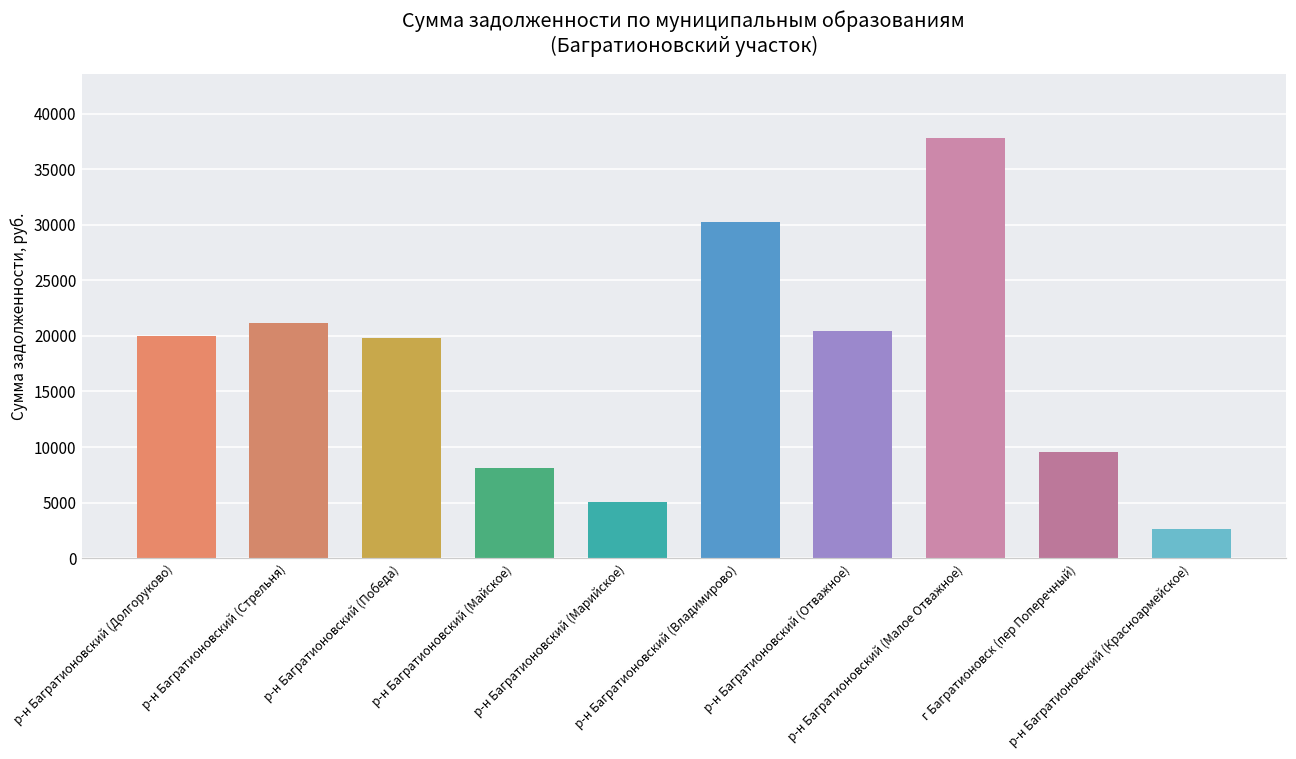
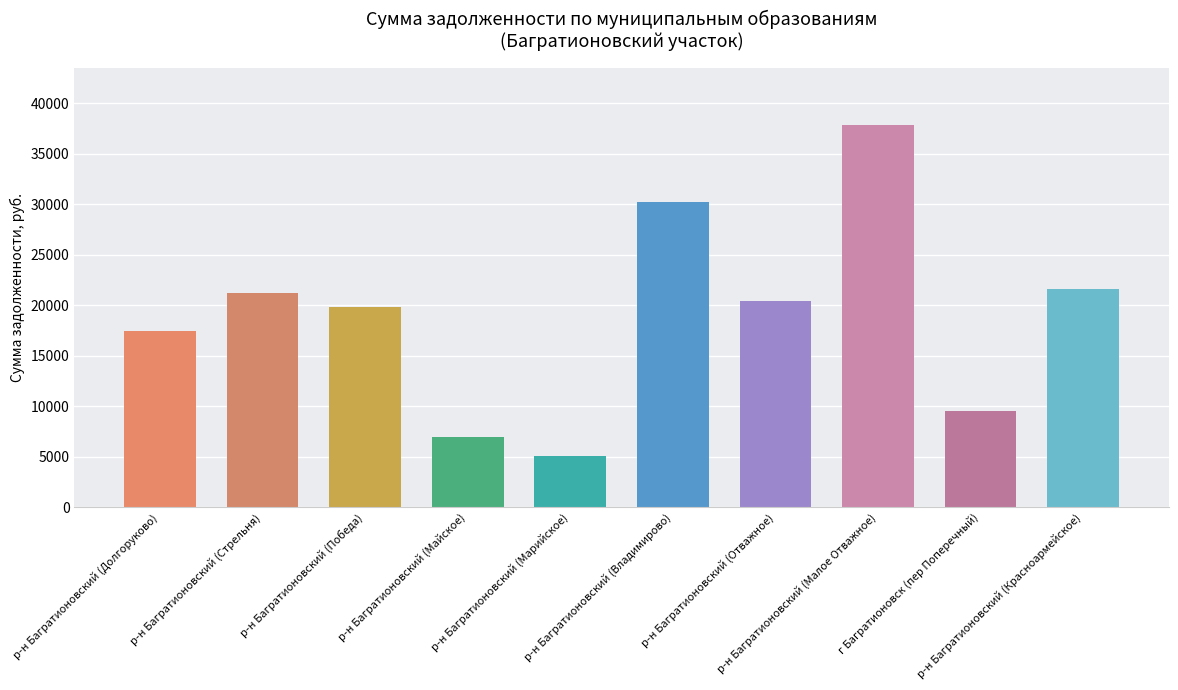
  {
-   "р-н Багратионовский (Долгоруково)": 20000,
+   "р-н Багратионовский (Долгоруково)": 17500,
    "р-н Багратионовский (Стрельня)": 21200,
    "р-н Багратионовский (Победа)": 19800,
-   "р-н Багратионовский (Майское)": 8100,
+   "р-н Багратионовский (Майское)": 7000,
    "р-н Багратионовский (Марийское)": 5100,
    "р-н Багратионовский (Владимирово)": 30200,
    "р-н Багратионовский (Отважное)": 20400,
    "р-н Багратионовский (Малое Отважное)": 37900,
    "г Багратионовск (пер Поперечный)": 9500,
-   "р-н Багратионовский (Красноармейское)": 2600
+   "р-н Багратионовский (Красноармейское)": 21600
  }
